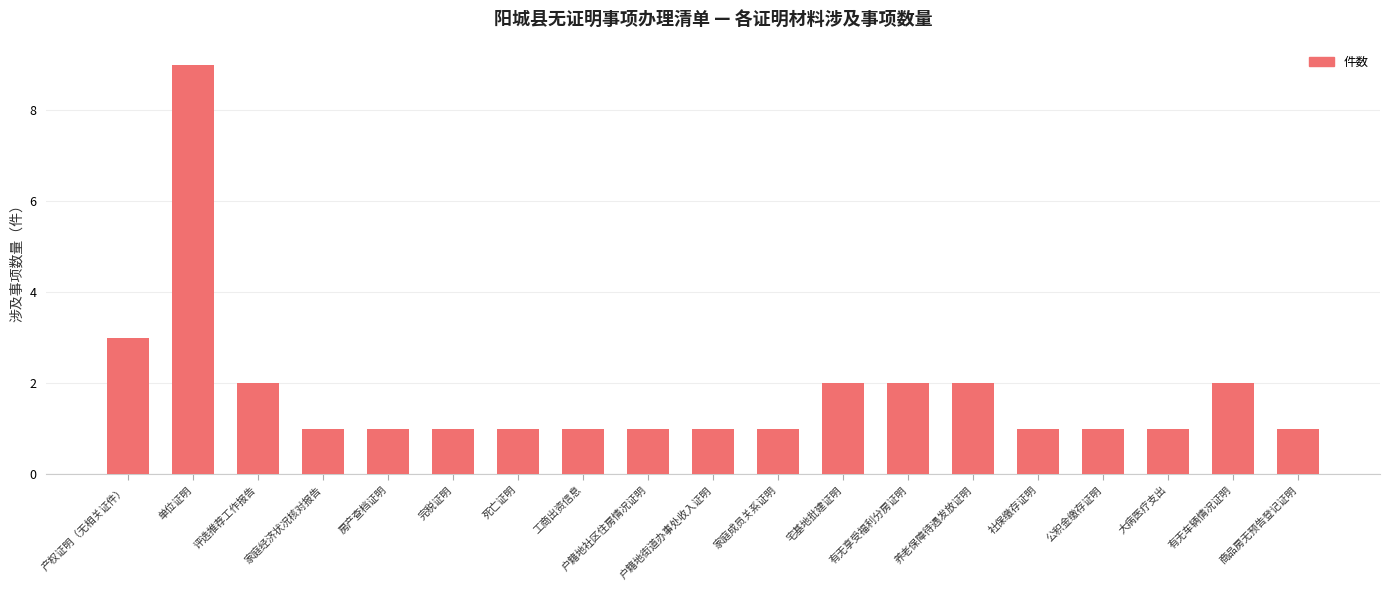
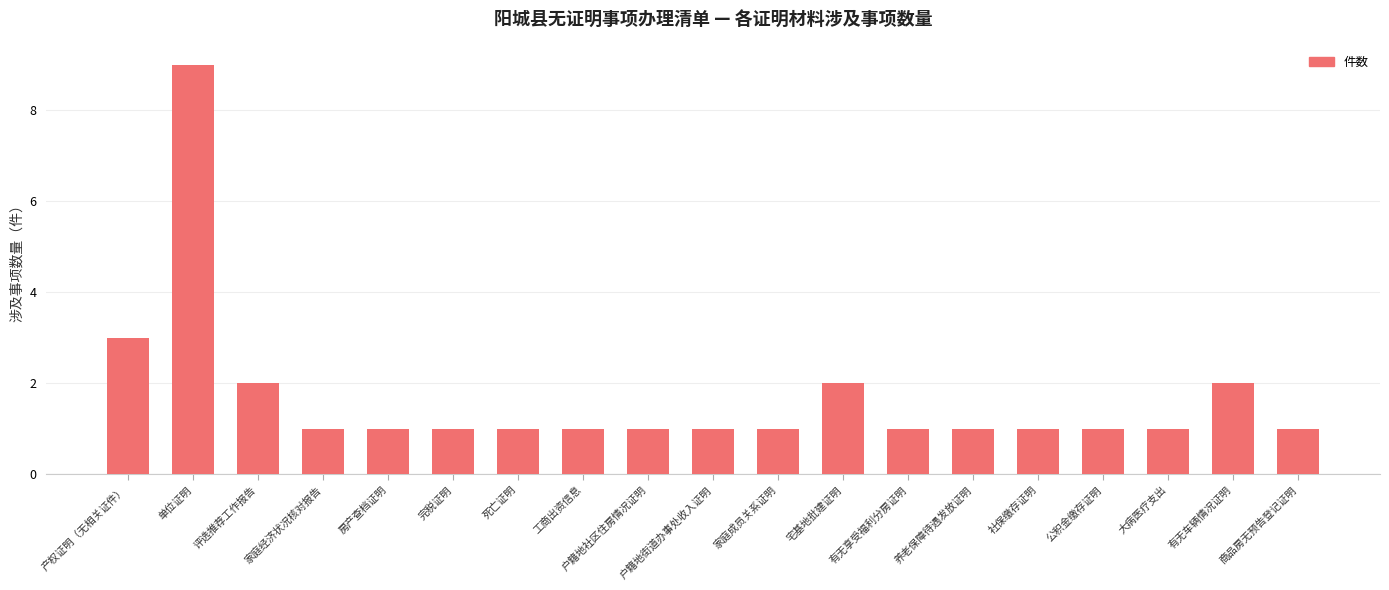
  {
    "产权证明（无相关证件）": 3,
    "单位证明": 9,
    "评选推荐工作报告": 2,
    "家庭经济状况核对报告": 1,
    "房产查档证明": 1,
    "完税证明": 1,
    "死亡证明": 1,
    "工商出资信息": 1,
    "户籍地社区住房情况证明": 1,
    "户籍地街道办事处收入证明": 1,
    "家庭成员关系证明": 1,
    "宅基地批建证明": 2,
-   "有无享受福利分房证明": 2,
-   "养老保障待遇发放证明": 2,
+   "有无享受福利分房证明": 1,
+   "养老保障待遇发放证明": 1,
    "社保缴存证明": 1,
    "公积金缴存证明": 1,
    "大病医疗支出": 1,
    "有无车辆情况证明": 2,
    "商品房无预告登记证明": 1
  }
